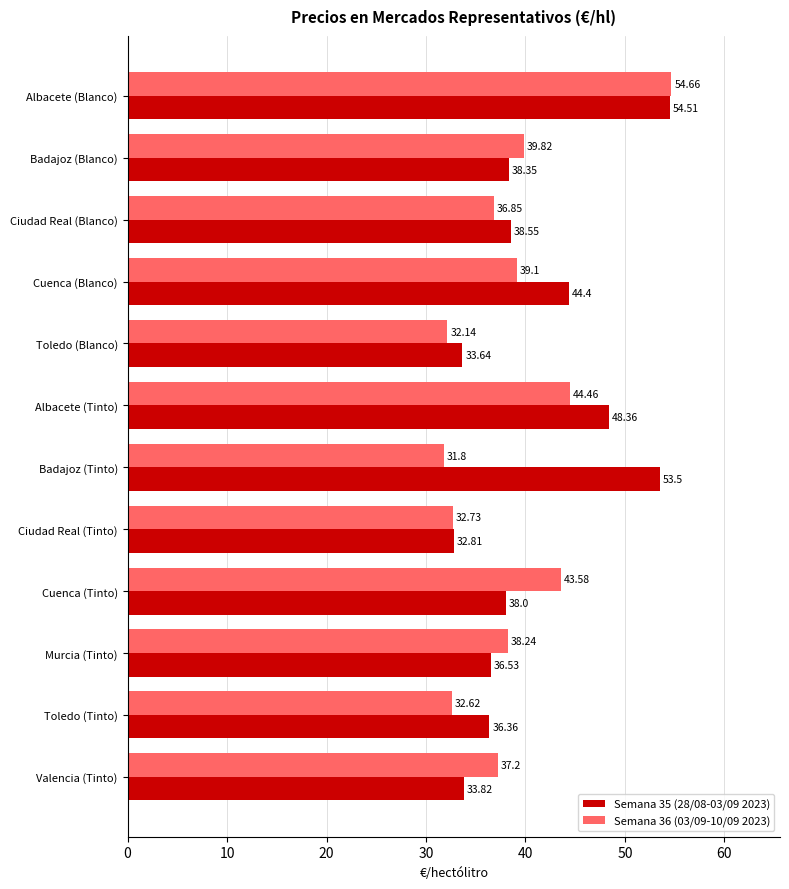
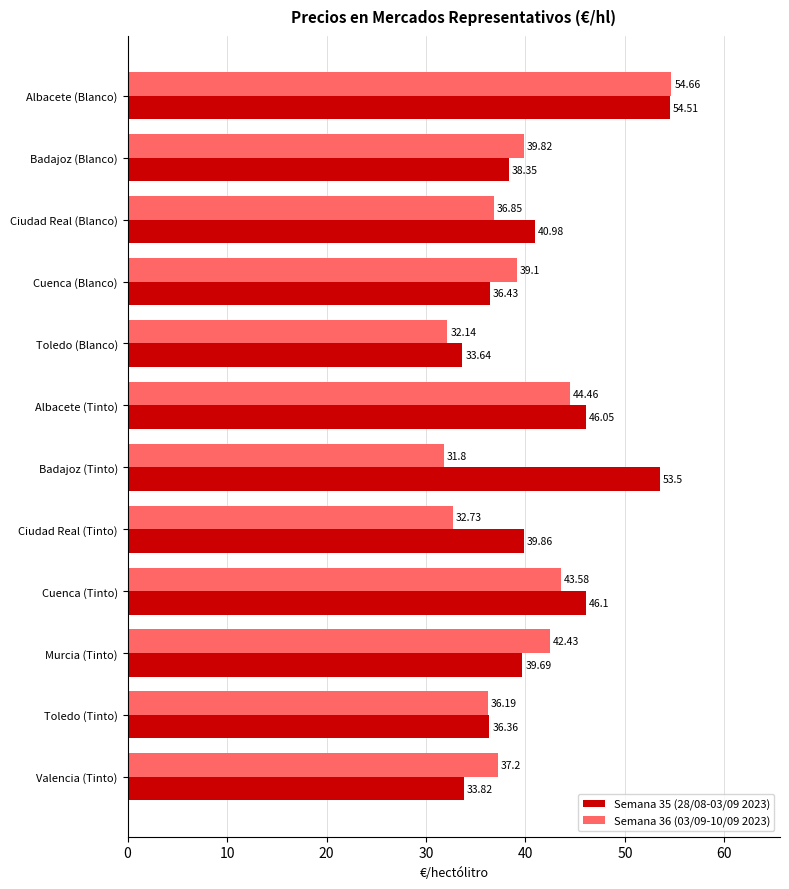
  {
    "Semana 35 (28/08-03/09 2023)": {
      "Albacete (Blanco)": 54.51,
      "Badajoz (Blanco)": 38.35,
-     "Ciudad Real (Blanco)": 38.55,
-     "Cuenca (Blanco)": 44.4,
+     "Ciudad Real (Blanco)": 40.98,
+     "Cuenca (Blanco)": 36.43,
      "Toledo (Blanco)": 33.64,
-     "Albacete (Tinto)": 48.36,
+     "Albacete (Tinto)": 46.05,
      "Badajoz (Tinto)": 53.5,
-     "Ciudad Real (Tinto)": 32.81,
-     "Cuenca (Tinto)": 38.0,
-     "Murcia (Tinto)": 36.53,
+     "Ciudad Real (Tinto)": 39.86,
+     "Cuenca (Tinto)": 46.1,
+     "Murcia (Tinto)": 39.69,
      "Toledo (Tinto)": 36.36,
      "Valencia (Tinto)": 33.82
    },
    "Semana 36 (03/09-10/09 2023)": {
      "Albacete (Blanco)": 54.66,
      "Badajoz (Blanco)": 39.82,
      "Ciudad Real (Blanco)": 36.85,
      "Cuenca (Blanco)": 39.1,
      "Toledo (Blanco)": 32.14,
      "Albacete (Tinto)": 44.46,
      "Badajoz (Tinto)": 31.8,
      "Ciudad Real (Tinto)": 32.73,
      "Cuenca (Tinto)": 43.58,
-     "Murcia (Tinto)": 38.24,
-     "Toledo (Tinto)": 32.62,
+     "Murcia (Tinto)": 42.43,
+     "Toledo (Tinto)": 36.19,
      "Valencia (Tinto)": 37.2
    }
  }
